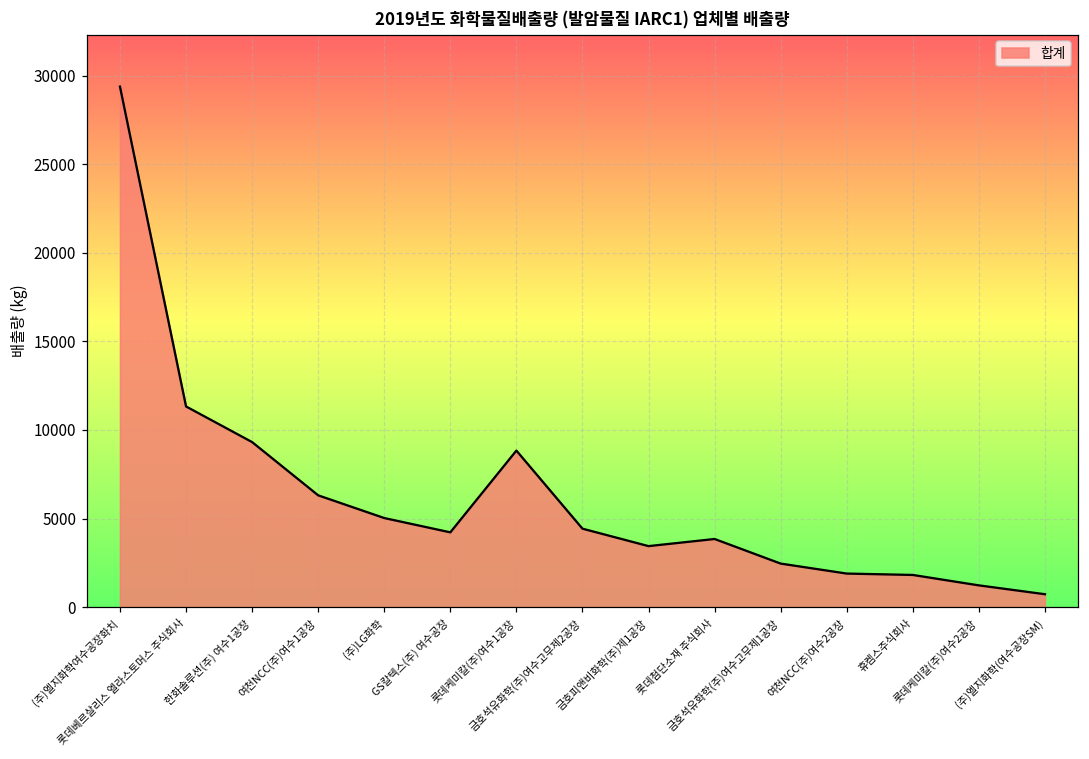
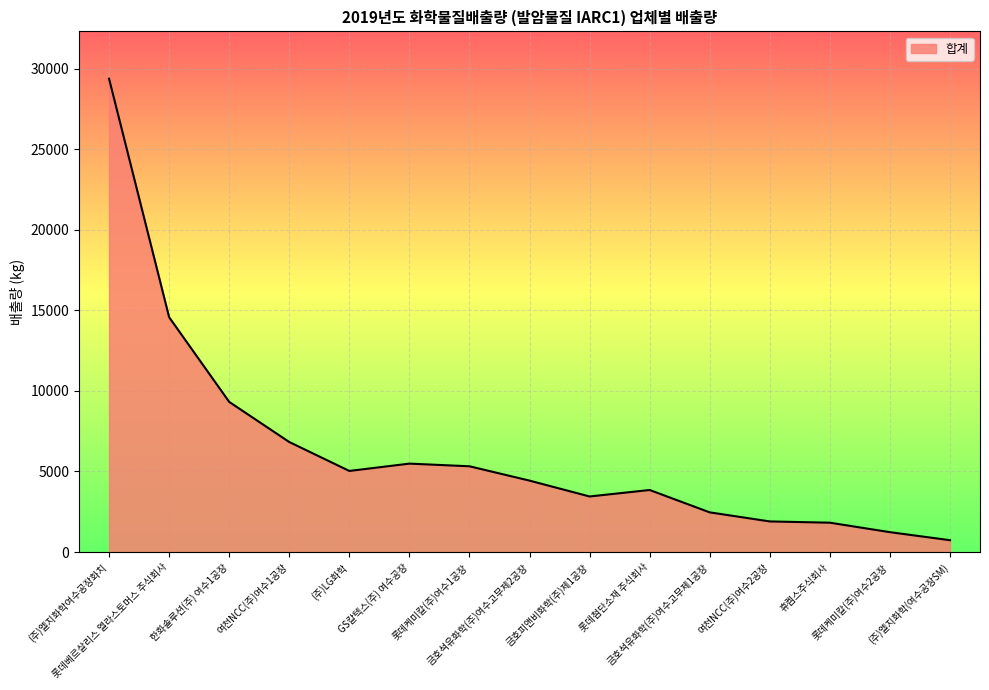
  {
    "(주)엘지화학여수공장화치": 29400,
-   "롯데베르살리스 엘라스토머스 주식회사": 11300,
+   "롯데베르살리스 엘라스토머스 주식회사": 14600,
    "한화솔루션(주) 여수1공장": 9300,
-   "여천NCC(주)여수1공장": 6300,
+   "여천NCC(주)여수1공장": 6800,
    "(주)LG화학": 5000,
-   "GS칼텍스(주) 여수공장": 4200,
-   "롯데케미칼(주)여수1공장": 8800,
+   "GS칼텍스(주) 여수공장": 5500,
+   "롯데케미칼(주)여수1공장": 5300,
    "금호석유화학(주)여수고무제2공장": 4400,
    "금호피앤비화학(주)제1공장": 3400,
    "롯데첨단소재 주식회사": 3800,
    "금호석유화학(주)여수고무제1공장": 2500,
    "여천NCC(주)여수2공장": 1900,
    "휴켐스주식회사": 1800,
    "롯데케미칼(주)여수2공장": 1200,
    "(주)엘지화학(여수공장SM)": 700
  }
